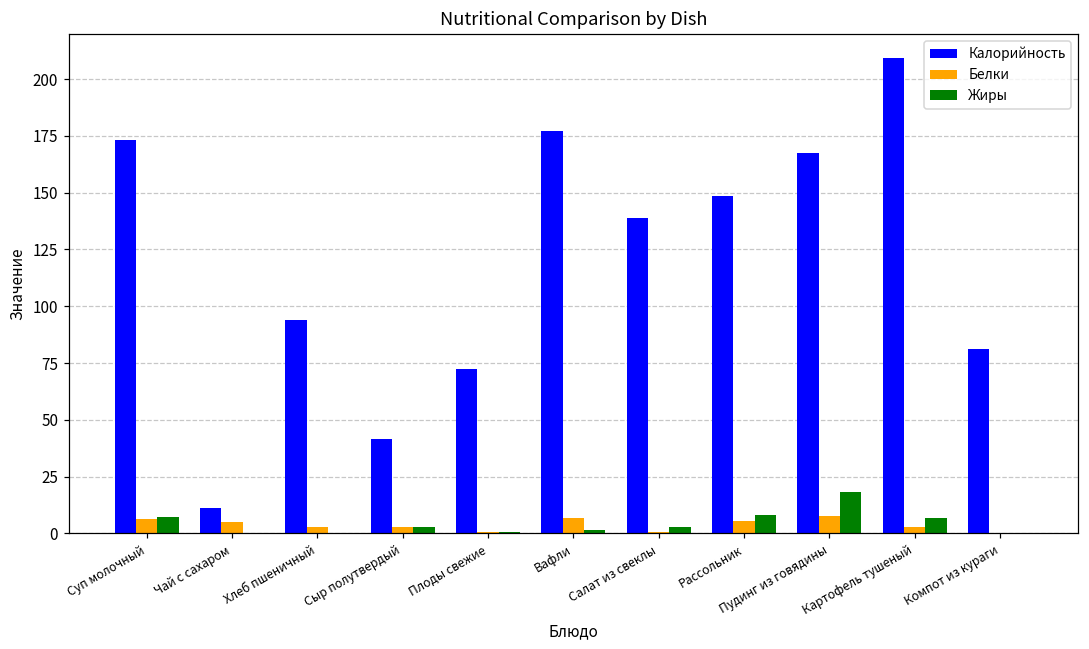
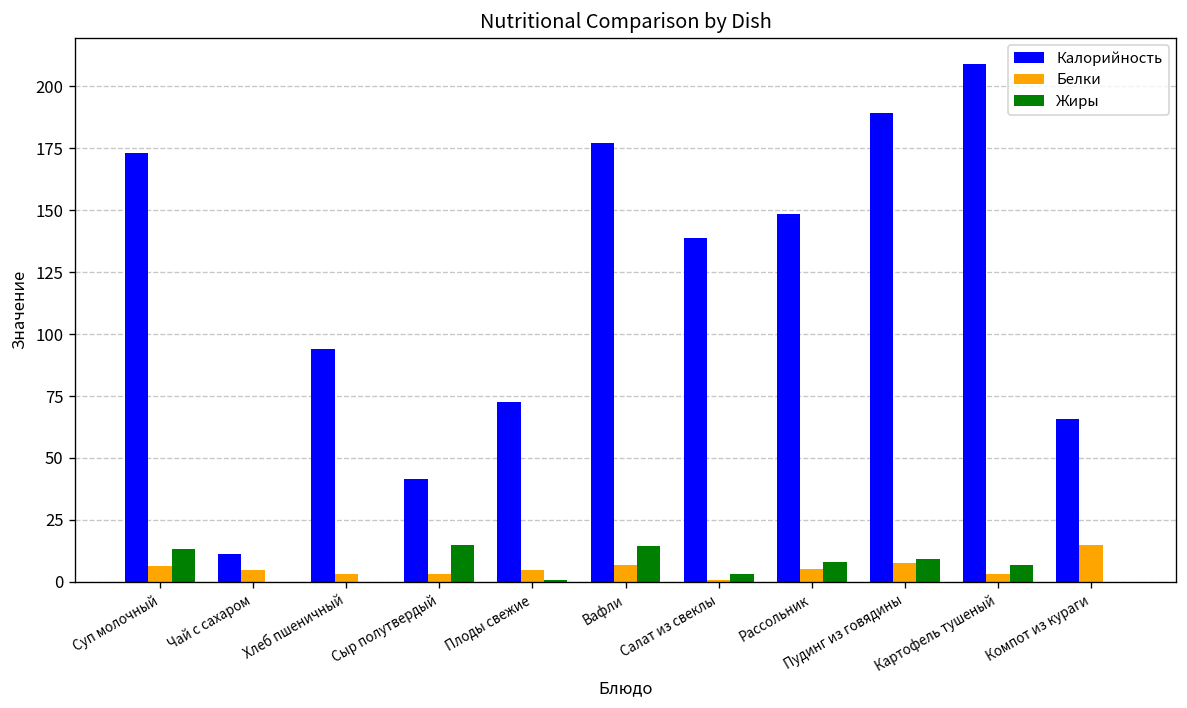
  {
    "Калорийность": {
      "Суп молочный": 173,
      "Чай с сахаром": 11,
      "Хлеб пшеничный": 94,
      "Сыр полутвердый": 42,
      "Плоды свежие": 73,
      "Вафли": 177,
      "Салат из свеклы": 139,
      "Рассольник": 149,
-     "Пудинг из говядины": 168,
+     "Пудинг из говядины": 189,
      "Картофель тушеный": 209,
-     "Компот из кураги": 81
+     "Компот из кураги": 66
    },
    "Белки": {
      "Суп молочный": 7,
      "Чай с сахаром": 5,
      "Хлеб пшеничный": 3,
      "Сыр полутвердый": 3,
-     "Плоды свежие": 1,
+     "Плоды свежие": 5,
      "Вафли": 7,
      "Рассольник": 5,
      "Пудинг из говядины": 8,
      "Картофель тушеный": 3,
-     "Компот из кураги": 0
+     "Компот из кураги": 15
    },
    "Жиры": {
-     "Суп молочный": 7,
+     "Суп молочный": 13,
      "Чай с сахаром": 0,
      "Хлеб пшеничный": 0,
-     "Сыр полутвердый": 3,
-     "Вафли": 2,
+     "Сыр полутвердый": 15,
+     "Вафли": 15,
      "Салат из свеклы": 3,
      "Рассольник": 8,
-     "Пудинг из говядины": 18,
+     "Пудинг из говядины": 9,
      "Картофель тушеный": 7,
      "Компот из кураги": 0
    }
  }
